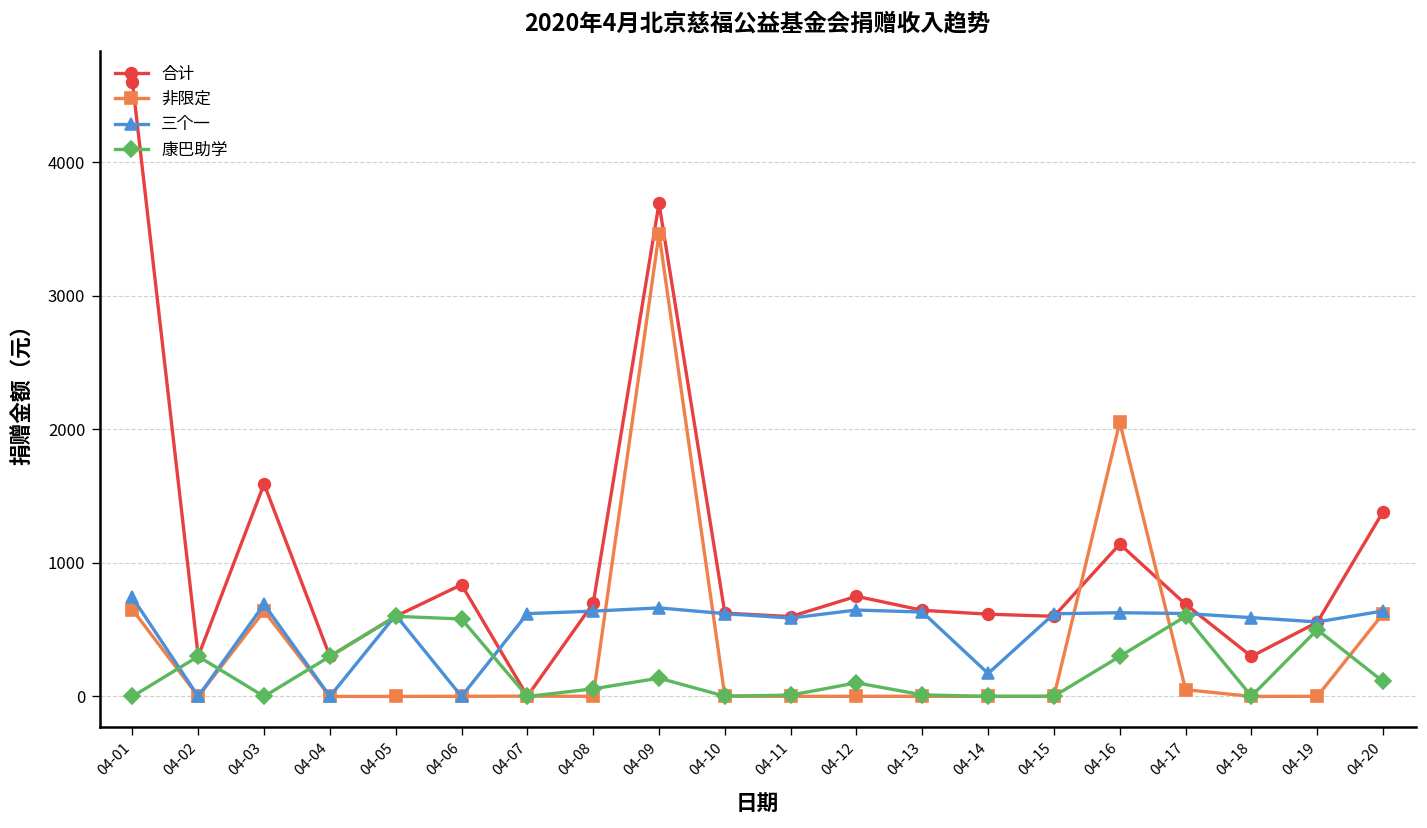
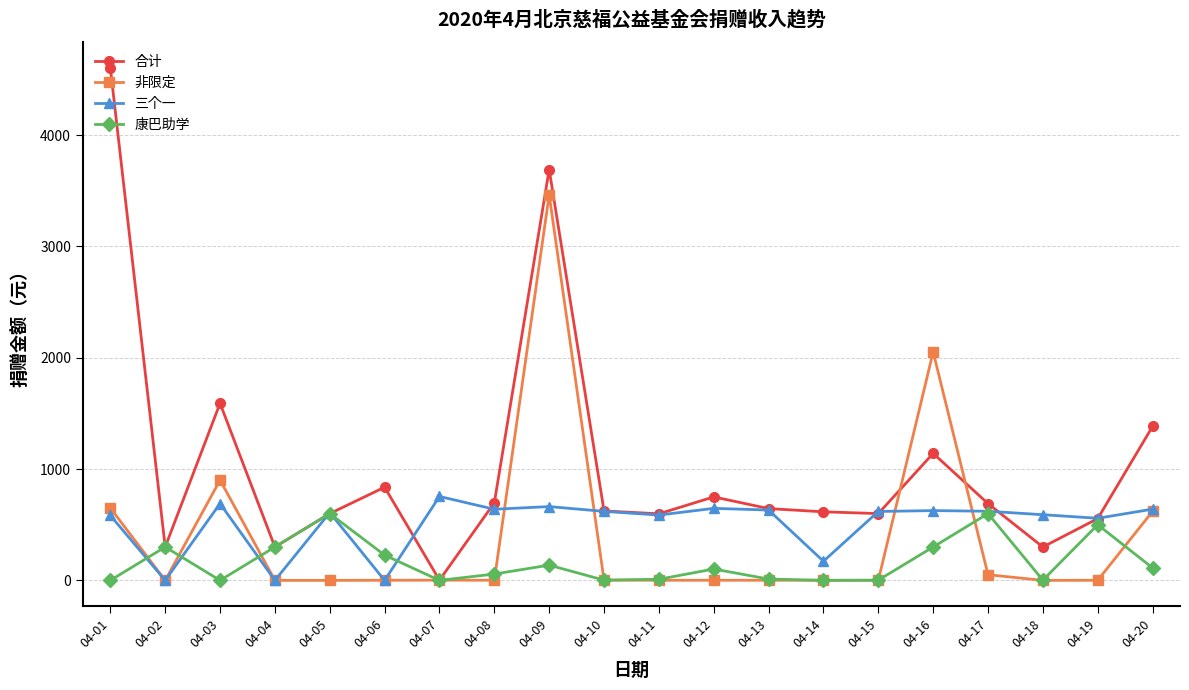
  {
    "合计": {
      "04-01": 4600,
      "04-03": 1590,
      "04-06": 840,
      "04-08": 700,
      "04-09": 3690,
      "04-12": 750,
      "04-14": 620,
      "04-16": 1140,
      "04-17": 690,
      "04-18": 300,
      "04-20": 1380
    },
    "非限定": {
      "04-01": 650,
-     "04-03": 640,
+     "04-03": 900,
      "04-05": 0,
      "04-08": 0,
      "04-09": 3460,
      "04-12": 0,
      "04-16": 2050,
      "04-17": 50,
      "04-19": 0
    },
    "三个一": {
-     "04-01": 740,
+     "04-01": 580,
      "04-03": 690,
-     "04-07": 620,
+     "04-07": 750,
      "04-08": 640,
      "04-09": 660,
      "04-12": 650,
      "04-14": 170,
      "04-16": 630,
      "04-18": 590
    },
    "康巴助学": {
      "04-01": 0,
      "04-03": 0,
-     "04-06": 580,
+     "04-06": 230,
      "04-08": 60,
      "04-09": 140,
      "04-12": 100,
      "04-16": 300,
      "04-19": 500,
      "04-20": 110
    }
  }
